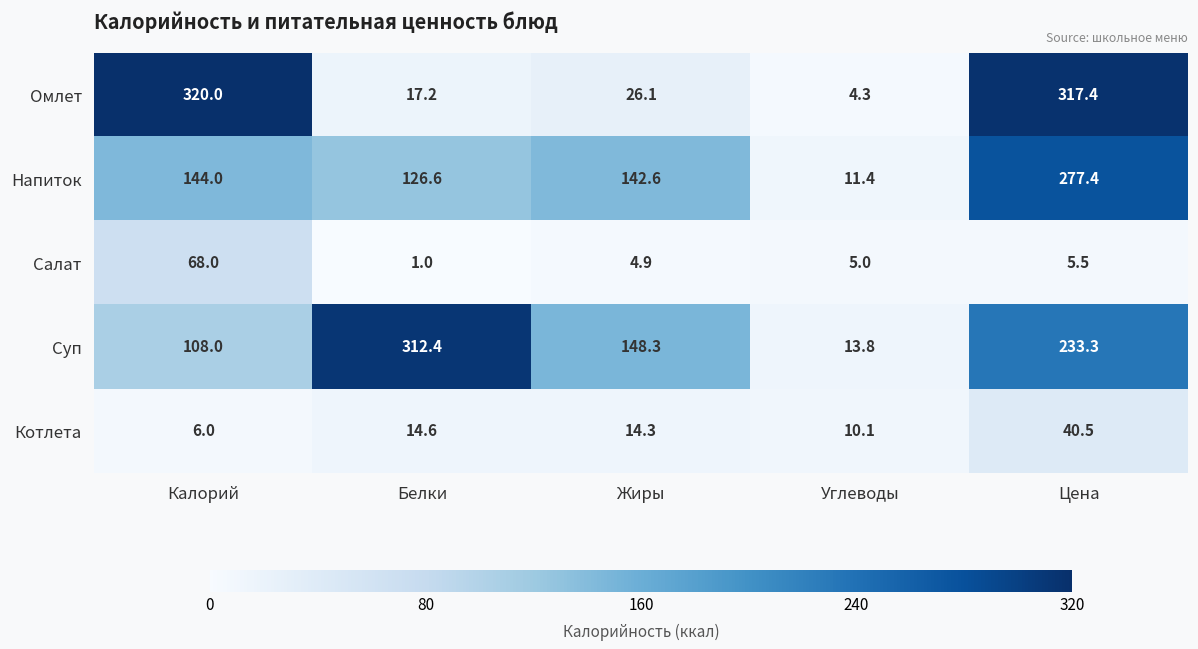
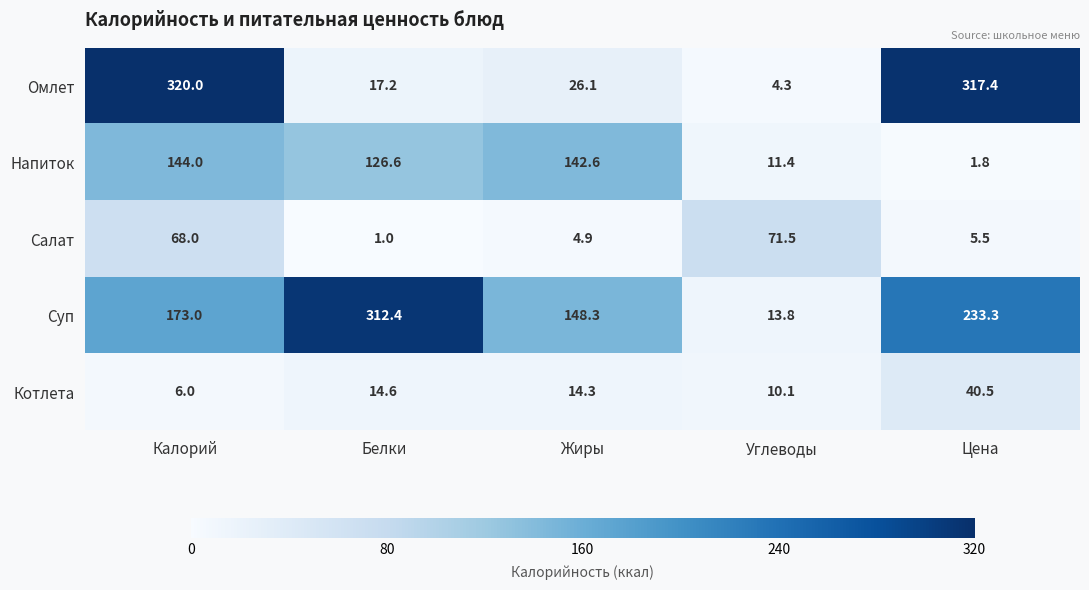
  {
    "Омлет": {
      "Калорий": 320.0,
      "Белки": 17.2,
      "Жиры": 26.1,
      "Углеводы": 4.3,
      "Цена": 317.4
    },
    "Напиток": {
      "Калорий": 144.0,
      "Белки": 126.6,
      "Жиры": 142.6,
      "Углеводы": 11.4,
-     "Цена": 277.4
+     "Цена": 1.8
    },
    "Салат": {
      "Калорий": 68.0,
      "Белки": 1.0,
      "Жиры": 4.9,
-     "Углеводы": 5.0,
+     "Углеводы": 71.5,
      "Цена": 5.5
    },
    "Суп": {
-     "Калорий": 108.0,
+     "Калорий": 173.0,
      "Белки": 312.4,
      "Жиры": 148.3,
      "Углеводы": 13.8,
      "Цена": 233.3
    },
    "Котлета": {
      "Калорий": 6.0,
      "Белки": 14.6,
      "Жиры": 14.3,
      "Углеводы": 10.1,
      "Цена": 40.5
    }
  }
